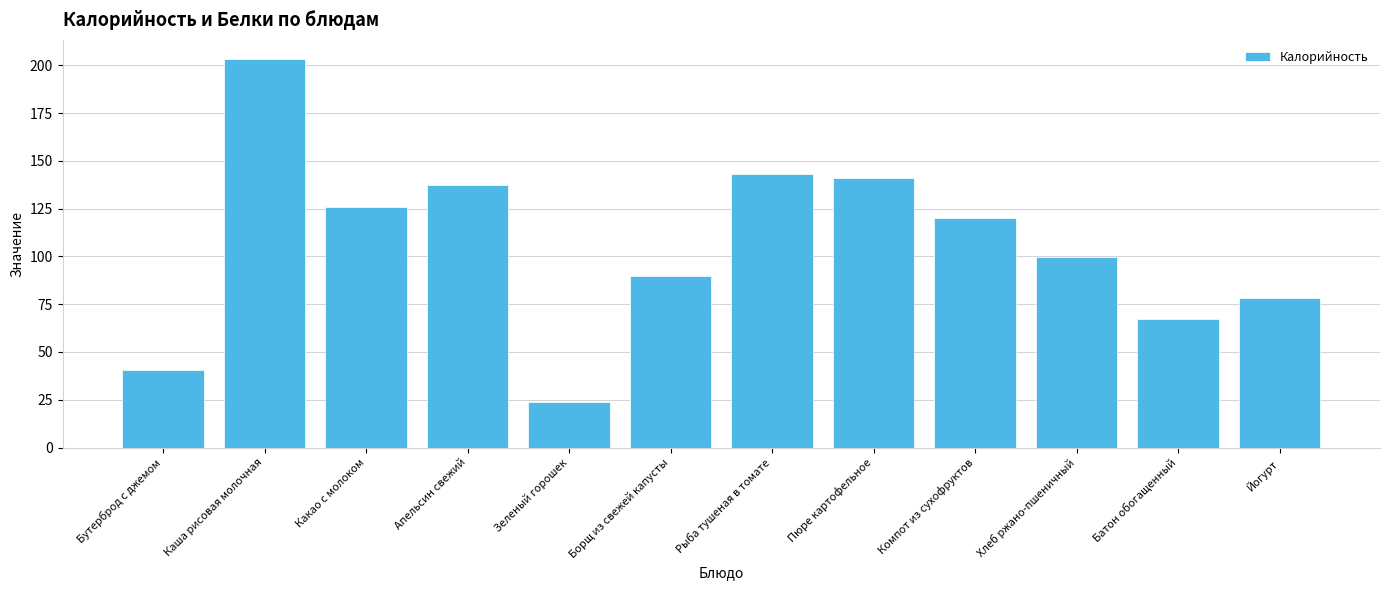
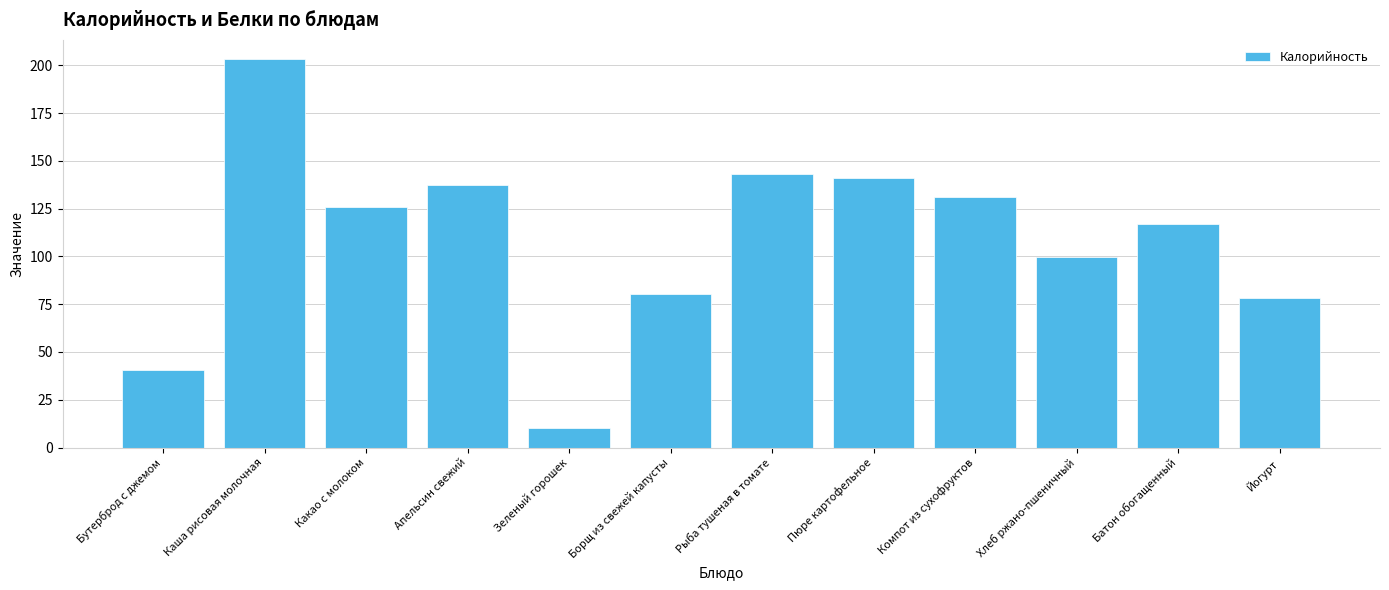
  {
    "Бутерброд с джемом": 40,
    "Каша рисовая молочная": 203,
    "Какао с молоком": 126,
    "Апельсин свежий": 137,
-   "Зеленый горошек": 24,
-   "Борщ из свежей капусты": 90,
+   "Зеленый горошек": 10,
+   "Борщ из свежей капусты": 80,
    "Рыба тушеная в томате": 143,
    "Пюре картофельное": 141,
-   "Компот из сухофруктов": 120,
+   "Компот из сухофруктов": 131,
    "Хлеб ржано-пшеничный": 100,
-   "Батон обогащенный": 67,
+   "Батон обогащенный": 117,
    "Йогурт": 78
  }
